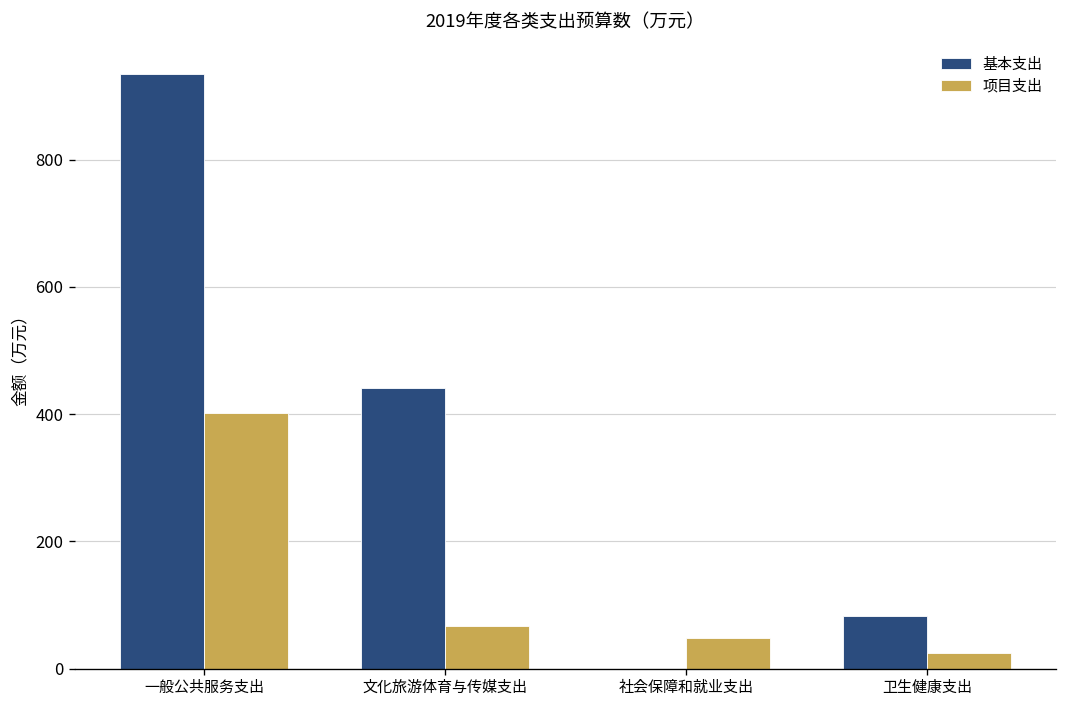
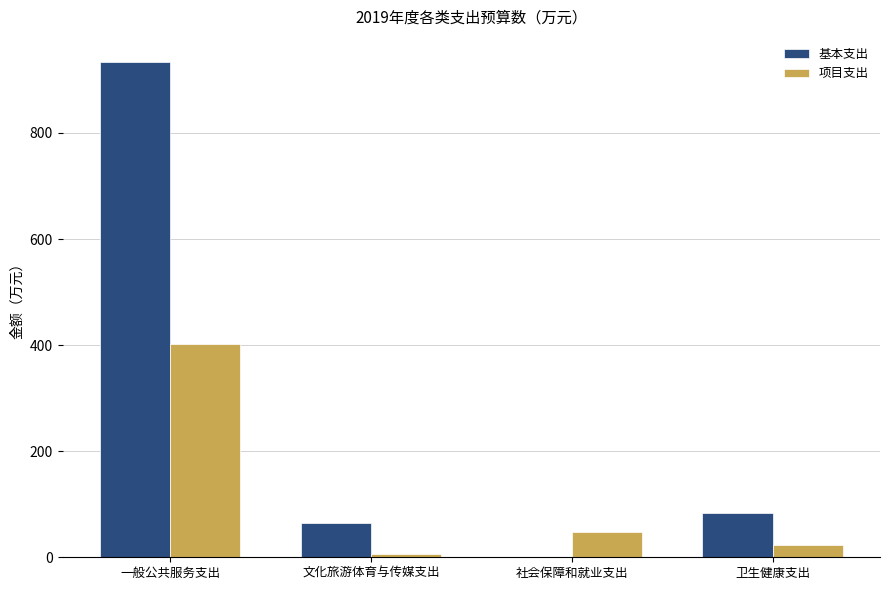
  {
    "基本支出": {
      "一般公共服务支出": 930,
-     "文化旅游体育与传媒支出": 440,
+     "文化旅游体育与传媒支出": 60,
      "社会保障和就业支出": 0,
      "卫生健康支出": 80
    },
    "项目支出": {
      "一般公共服务支出": 400,
-     "文化旅游体育与传媒支出": 70,
+     "文化旅游体育与传媒支出": 10,
      "社会保障和就业支出": 50,
      "卫生健康支出": 20
    }
  }
